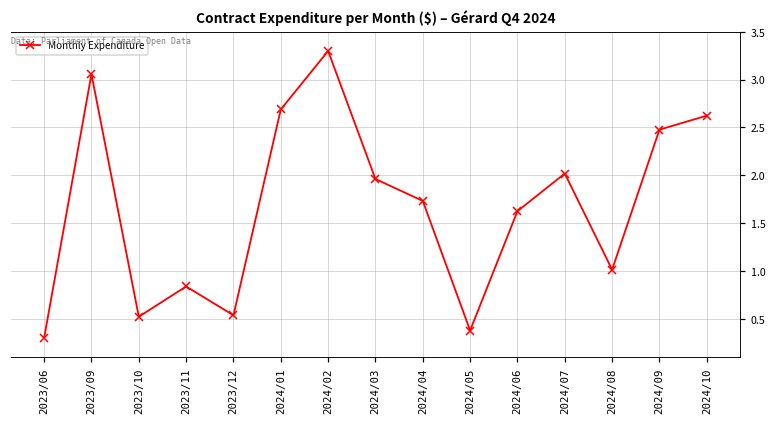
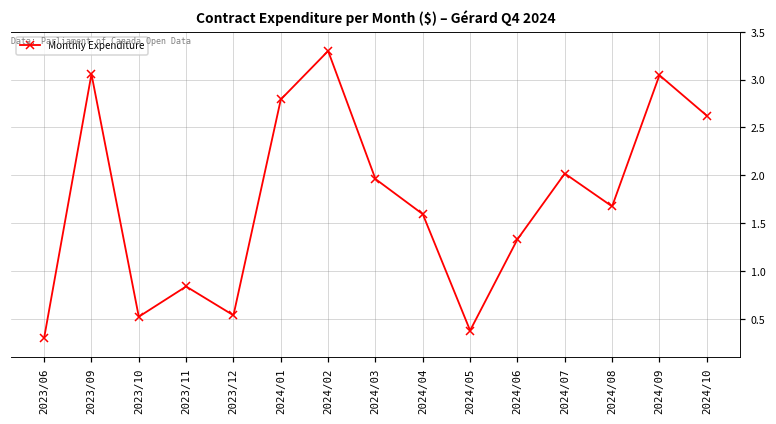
  {
    "2023/06": 0.3,
    "2023/09": 3.1,
    "2023/10": 0.5,
    "2023/11": 0.8,
    "2023/12": 0.5,
-   "2024/01": 2.7,
+   "2024/01": 2.8,
    "2024/02": 3.3,
    "2024/03": 2.0,
-   "2024/04": 1.7,
+   "2024/04": 1.6,
    "2024/05": 0.4,
-   "2024/06": 1.6,
+   "2024/06": 1.3,
    "2024/07": 2.0,
-   "2024/08": 1.0,
-   "2024/09": 2.5,
+   "2024/08": 1.7,
+   "2024/09": 3.0,
    "2024/10": 2.6
  }
